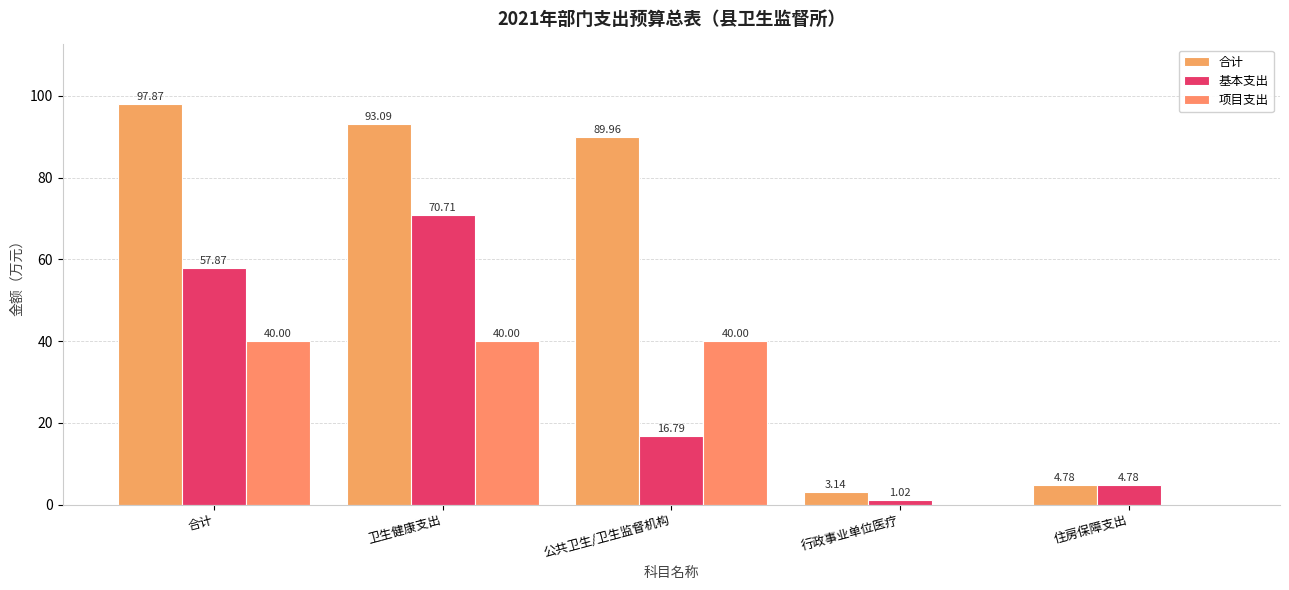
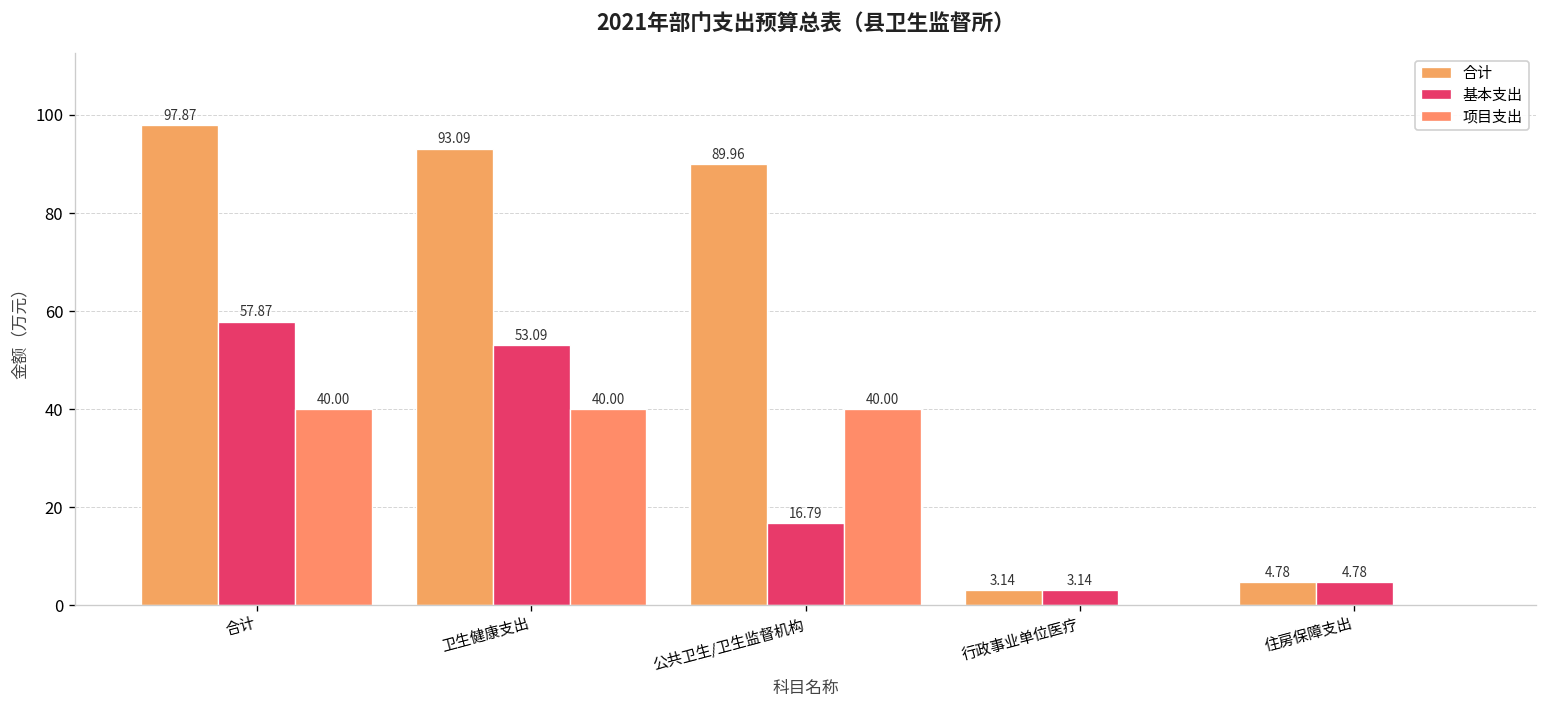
  {
    "基本支出": {
      "合计": 57.87,
-     "卫生健康支出": 70.71,
+     "卫生健康支出": 53.09,
      "公共卫生/卫生监督机构": 16.79,
-     "行政事业单位医疗": 1.02,
+     "行政事业单位医疗": 3.14,
      "住房保障支出": 4.78
    }
  }
